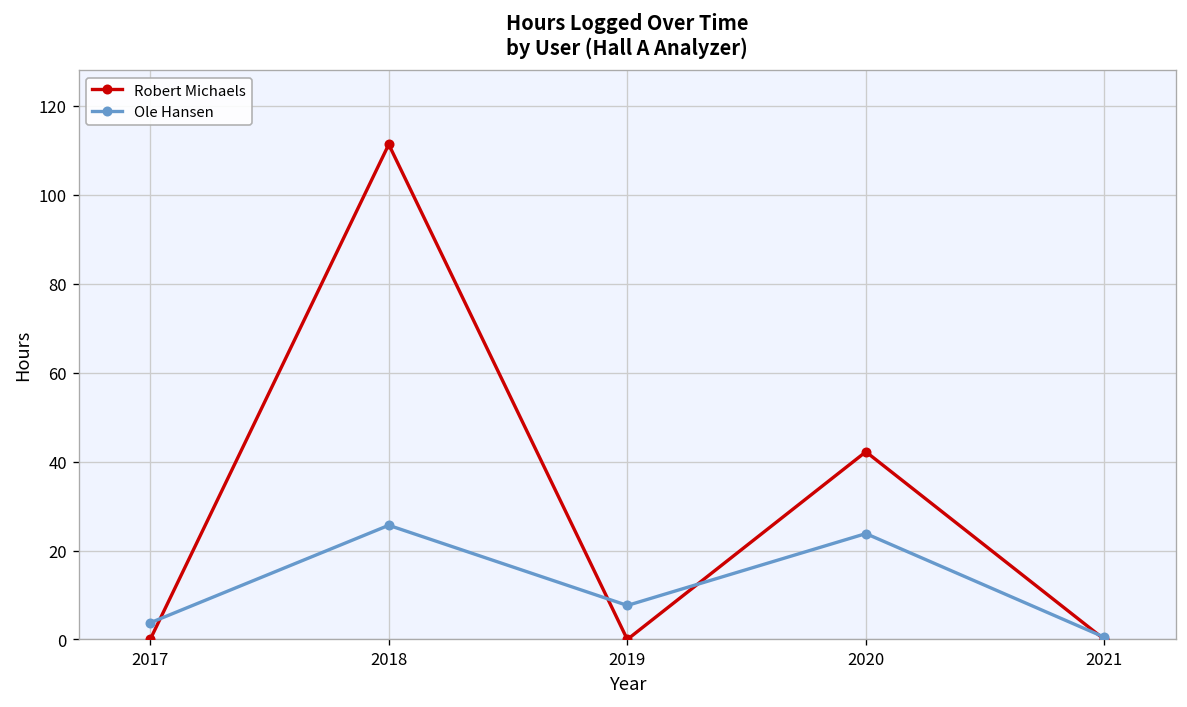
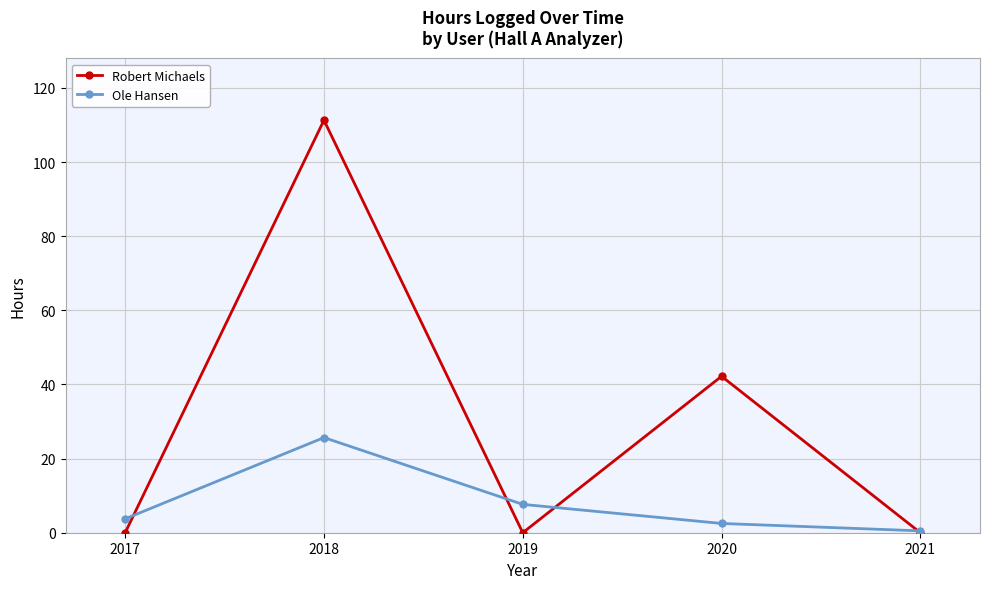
  {
    "Robert Michaels": {
      "2017": 0,
      "2018": 111,
      "2019": 0,
      "2020": 42
    },
    "Ole Hansen": {
      "2017": 4,
      "2018": 26,
      "2019": 8,
-     "2020": 24
+     "2020": 3
    }
  }
